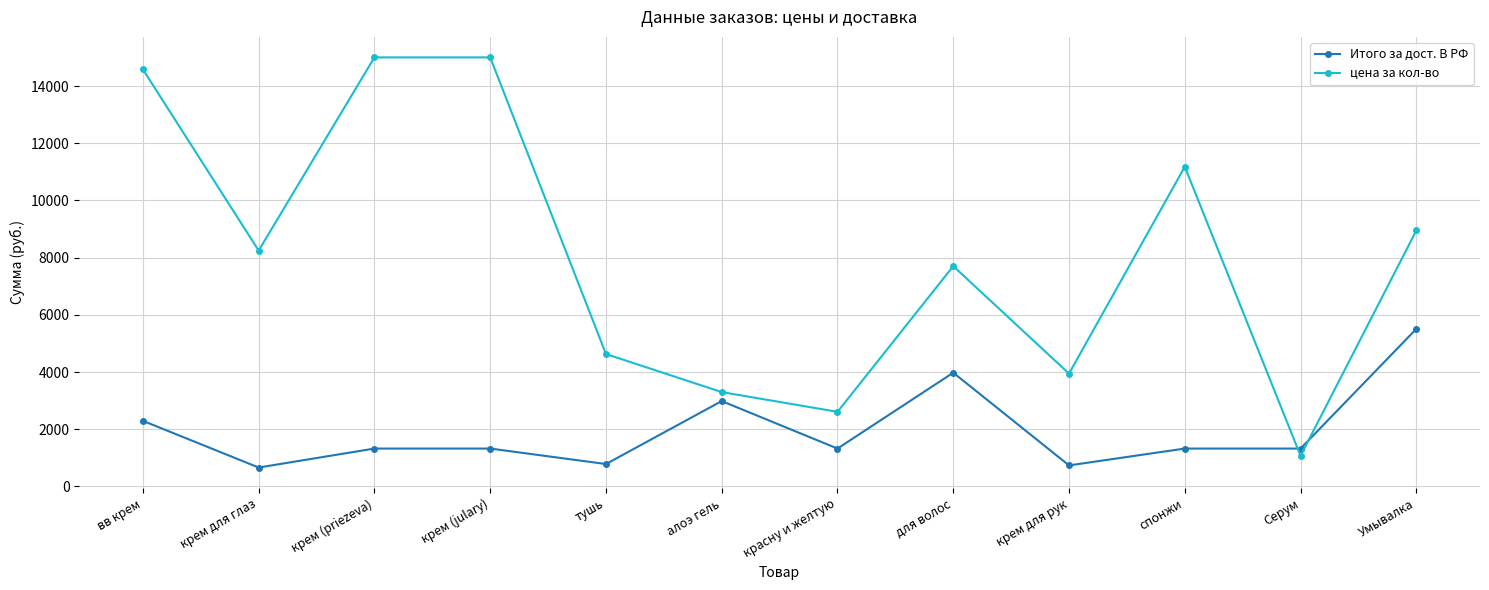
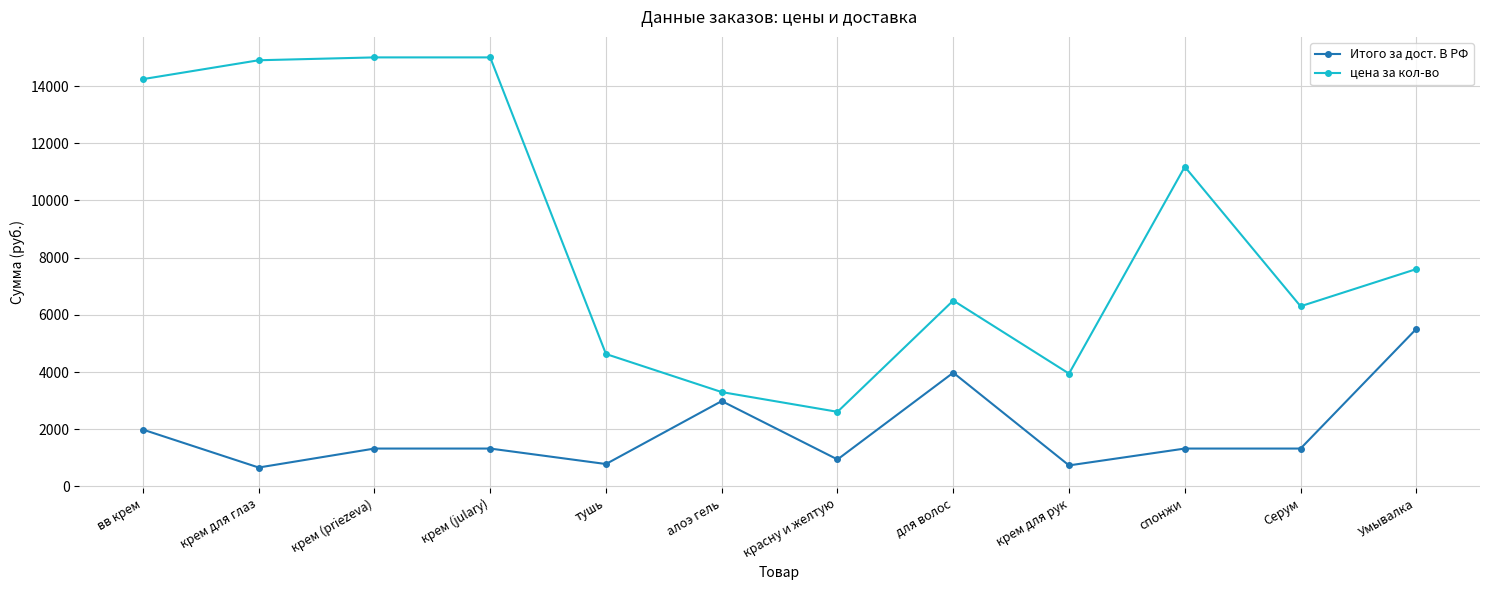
  {
    "Итого за дост. В РФ": {
-     "вв крем": 2300,
+     "вв крем": 2000,
      "крем для глаз": 700,
      "крем (priezeva)": 1300,
      "крем (julary)": 1300,
      "тушь": 800,
      "алоэ гель": 3000,
-     "красну и желтую": 1300,
+     "красну и желтую": 900,
      "для волос": 4000,
      "крем для рук": 700,
      "спонжи": 1300,
      "Серум": 1300,
      "Умывалка": 5500
    },
    "цена за кол-во": {
-     "вв крем": 14600,
-     "крем для глаз": 8200,
+     "вв крем": 14200,
+     "крем для глаз": 14900,
      "крем (priezeva)": 15000,
      "крем (julary)": 15000,
      "тушь": 4600,
      "алоэ гель": 3300,
      "красну и желтую": 2600,
-     "для волос": 7700,
+     "для волос": 6500,
      "крем для рук": 3900,
      "спонжи": 11200,
-     "Серум": 1100,
-     "Умывалка": 8900
+     "Серум": 6300,
+     "Умывалка": 7600
    }
  }
